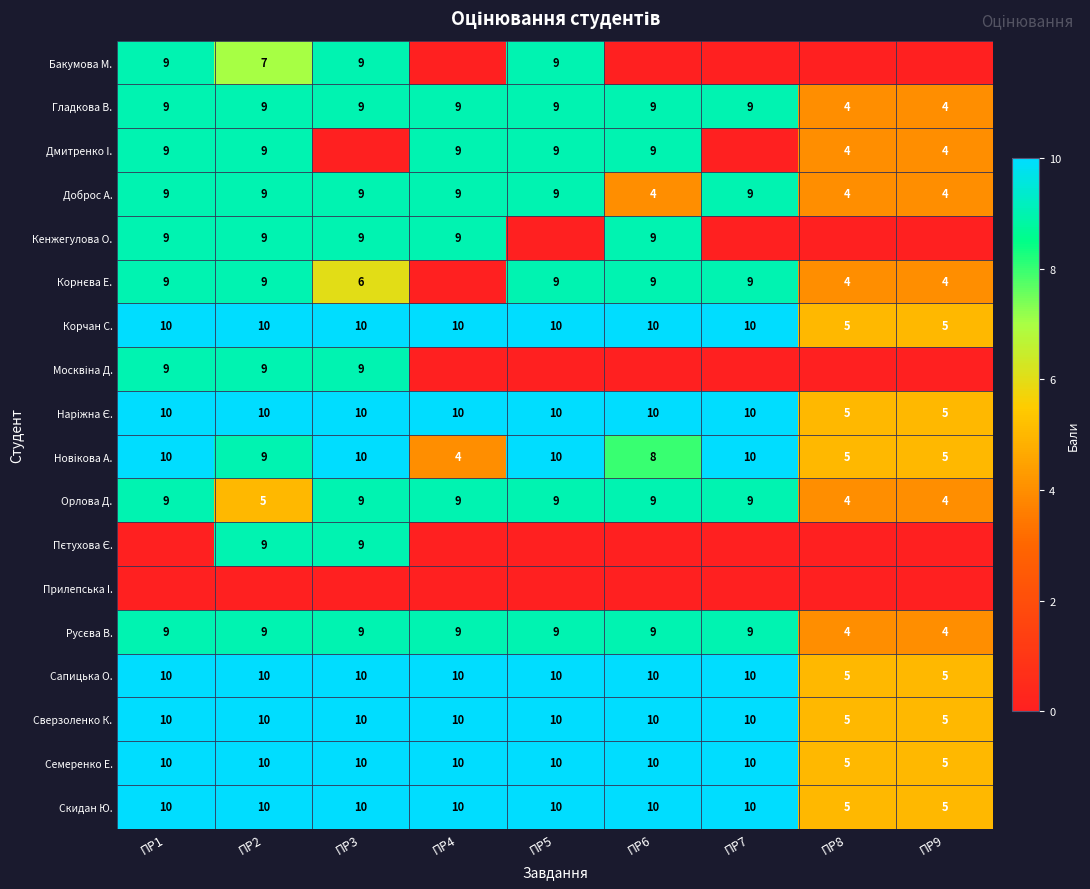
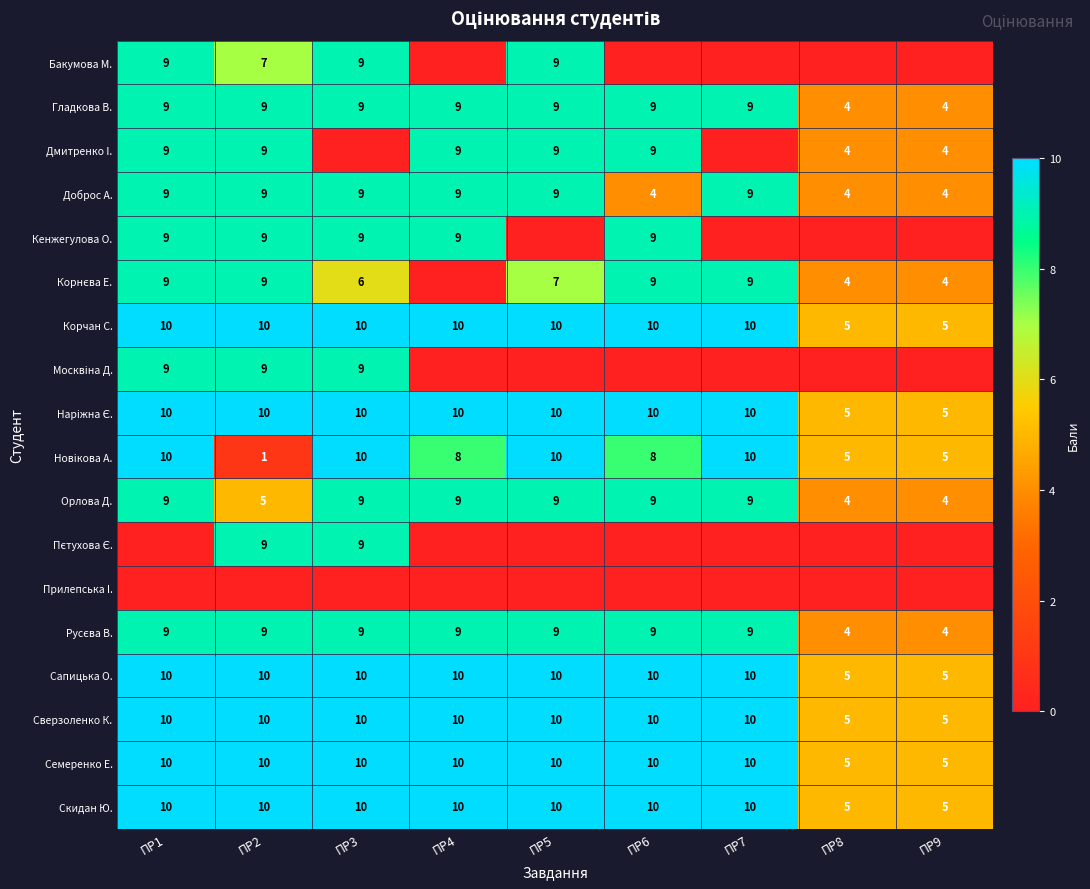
  {
    "Бакумова М.": {
      "ПР1": 9,
      "ПР2": 7,
      "ПР3": 9,
      "ПР5": 9
    },
    "Гладкова В.": {
      "ПР1": 9,
      "ПР2": 9,
      "ПР3": 9,
      "ПР4": 9,
      "ПР5": 9,
      "ПР6": 9,
      "ПР7": 9,
      "ПР8": 4,
      "ПР9": 4
    },
    "Дмитренко І.": {
      "ПР1": 9,
      "ПР2": 9,
      "ПР4": 9,
      "ПР5": 9,
      "ПР6": 9,
      "ПР8": 4,
      "ПР9": 4
    },
    "Доброс А.": {
      "ПР1": 9,
      "ПР2": 9,
      "ПР3": 9,
      "ПР4": 9,
      "ПР5": 9,
      "ПР6": 4,
      "ПР7": 9,
      "ПР8": 4,
      "ПР9": 4
    },
    "Кенжегулова О.": {
      "ПР1": 9,
      "ПР2": 9,
      "ПР3": 9,
      "ПР4": 9,
      "ПР6": 9
    },
    "Корнєва Е.": {
      "ПР1": 9,
      "ПР2": 9,
      "ПР3": 6,
-     "ПР5": 9,
+     "ПР5": 7,
      "ПР6": 9,
      "ПР7": 9,
      "ПР8": 4,
      "ПР9": 4
    },
    "Корчан С.": {
      "ПР1": 10,
      "ПР2": 10,
      "ПР3": 10,
      "ПР4": 10,
      "ПР5": 10,
      "ПР6": 10,
      "ПР7": 10,
      "ПР8": 5,
      "ПР9": 5
    },
    "Москвіна Д.": {
      "ПР1": 9,
      "ПР2": 9,
      "ПР3": 9
    },
    "Наріжна Є.": {
      "ПР1": 10,
      "ПР2": 10,
      "ПР3": 10,
      "ПР4": 10,
      "ПР5": 10,
      "ПР6": 10,
      "ПР7": 10,
      "ПР8": 5,
      "ПР9": 5
    },
    "Новікова А.": {
      "ПР1": 10,
-     "ПР2": 9,
+     "ПР2": 1,
      "ПР3": 10,
-     "ПР4": 4,
+     "ПР4": 8,
      "ПР5": 10,
      "ПР6": 8,
      "ПР7": 10,
      "ПР8": 5,
      "ПР9": 5
    },
    "Орлова Д.": {
      "ПР1": 9,
      "ПР2": 5,
      "ПР3": 9,
      "ПР4": 9,
      "ПР5": 9,
      "ПР6": 9,
      "ПР7": 9,
      "ПР8": 4,
      "ПР9": 4
    },
    "Пєтухова Є.": {
      "ПР2": 9,
      "ПР3": 9
    },
    "Русєва В.": {
      "ПР1": 9,
      "ПР2": 9,
      "ПР3": 9,
      "ПР4": 9,
      "ПР5": 9,
      "ПР6": 9,
      "ПР7": 9,
      "ПР8": 4,
      "ПР9": 4
    },
    "Сапицька О.": {
      "ПР1": 10,
      "ПР2": 10,
      "ПР3": 10,
      "ПР4": 10,
      "ПР5": 10,
      "ПР6": 10,
      "ПР7": 10,
      "ПР8": 5,
      "ПР9": 5
    },
    "Сверзоленко К.": {
      "ПР1": 10,
      "ПР2": 10,
      "ПР3": 10,
      "ПР4": 10,
      "ПР5": 10,
      "ПР6": 10,
      "ПР7": 10,
      "ПР8": 5,
      "ПР9": 5
    },
    "Семеренко Е.": {
      "ПР1": 10,
      "ПР2": 10,
      "ПР3": 10,
      "ПР4": 10,
      "ПР5": 10,
      "ПР6": 10,
      "ПР7": 10,
      "ПР8": 5,
      "ПР9": 5
    },
    "Скидан Ю.": {
      "ПР1": 10,
      "ПР2": 10,
      "ПР3": 10,
      "ПР4": 10,
      "ПР5": 10,
      "ПР6": 10,
      "ПР7": 10,
      "ПР8": 5,
      "ПР9": 5
    }
  }
